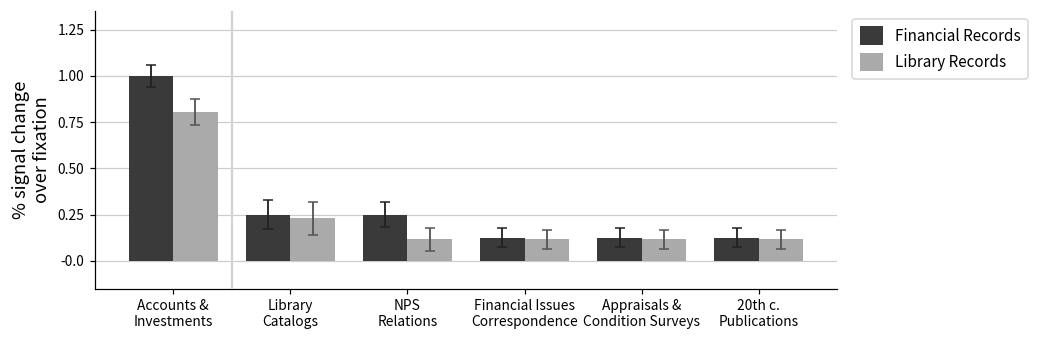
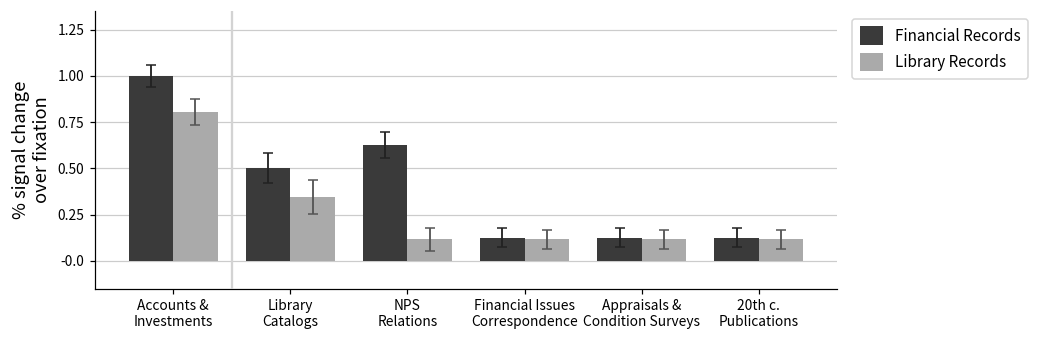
  {
    "Financial Records": {
      "Accounts & Investments": 1.00,
-     "Library Catalogs": 0.25,
-     "NPS Relations": 0.25,
+     "Library Catalogs": 0.50,
+     "NPS Relations": 0.63,
      "Financial Issues Correspondence": 0.13,
      "Appraisals & Condition Surveys": 0.13,
      "20th c. Publications": 0.13
    },
    "Library Records": {
      "Accounts & Investments": 0.81,
-     "Library Catalogs": 0.23,
+     "Library Catalogs": 0.35,
      "NPS Relations": 0.12,
      "Financial Issues Correspondence": 0.12,
      "Appraisals & Condition Surveys": 0.12,
      "20th c. Publications": 0.12
    }
  }
